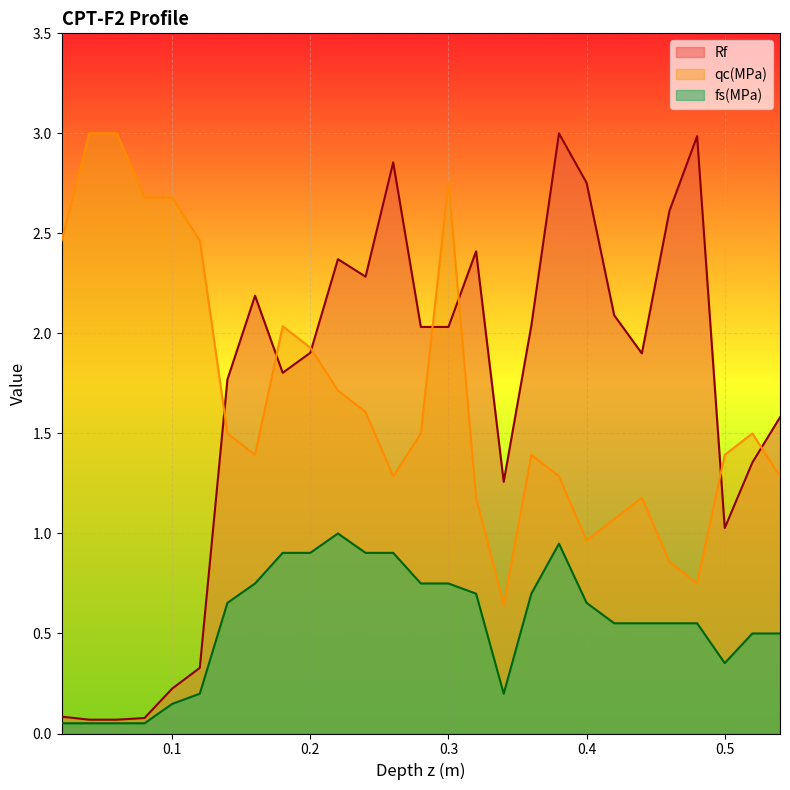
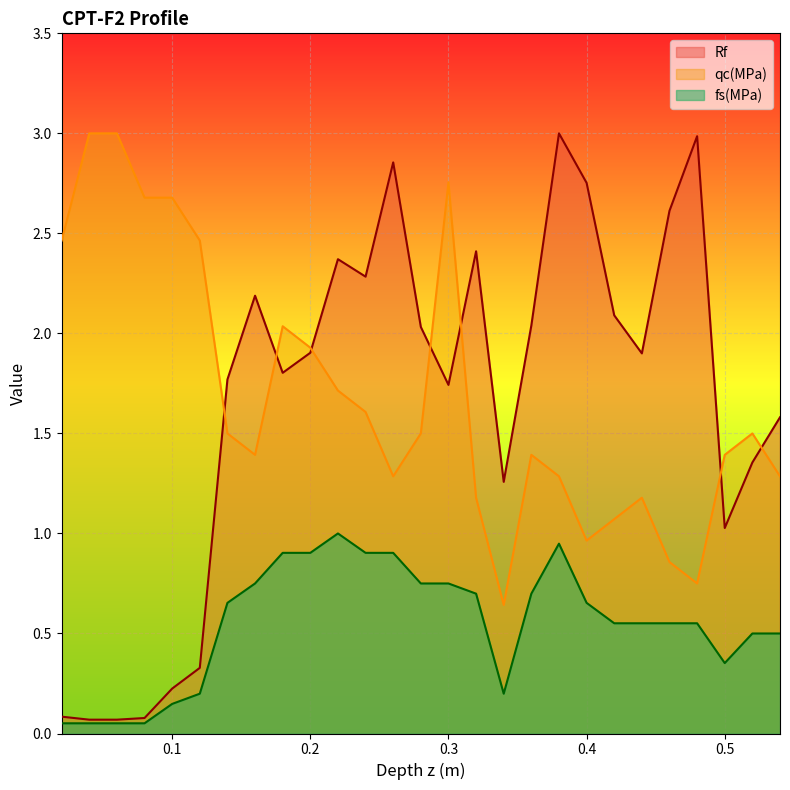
  {
    "Rf": {
      "0.1": 0.22,
      "0.2": 1.90,
-     "0.3": 2.03,
+     "0.3": 1.74,
      "0.4": 2.75,
      "0.5": 1.03
    },
    "qc(MPa)": {
      "0.1": 2.68,
      "0.2": 1.93,
      "0.3": 2.75,
      "0.4": 0.96,
      "0.5": 1.39
    },
    "fs(MPa)": {
      "0.1": 0.15,
      "0.2": 0.90,
      "0.3": 0.75,
      "0.4": 0.65,
      "0.5": 0.35
    }
  }
